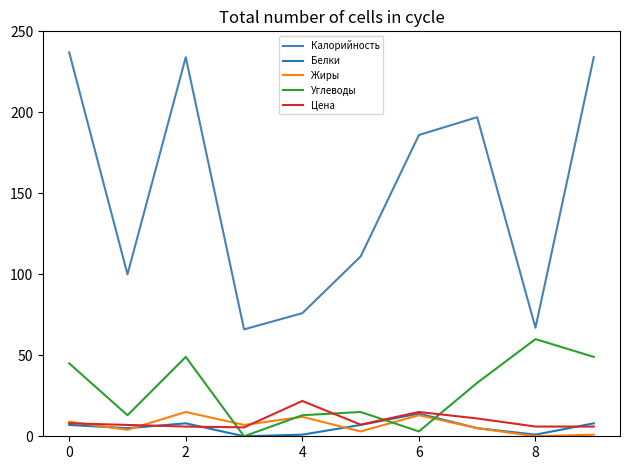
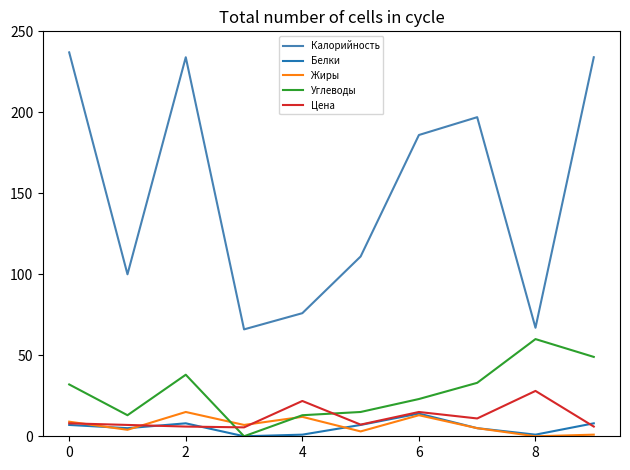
  {
    "Жиры": {
      "2": 15
    },
    "Углеводы": {
-     "0": 45,
-     "2": 49,
-     "6": 3,
+     "0": 32,
+     "2": 38,
+     "6": 23,
      "8": 60
    },
    "Цена": {
      "2": 6,
      "4": 22,
-     "8": 6
+     "8": 28
    }
  }
